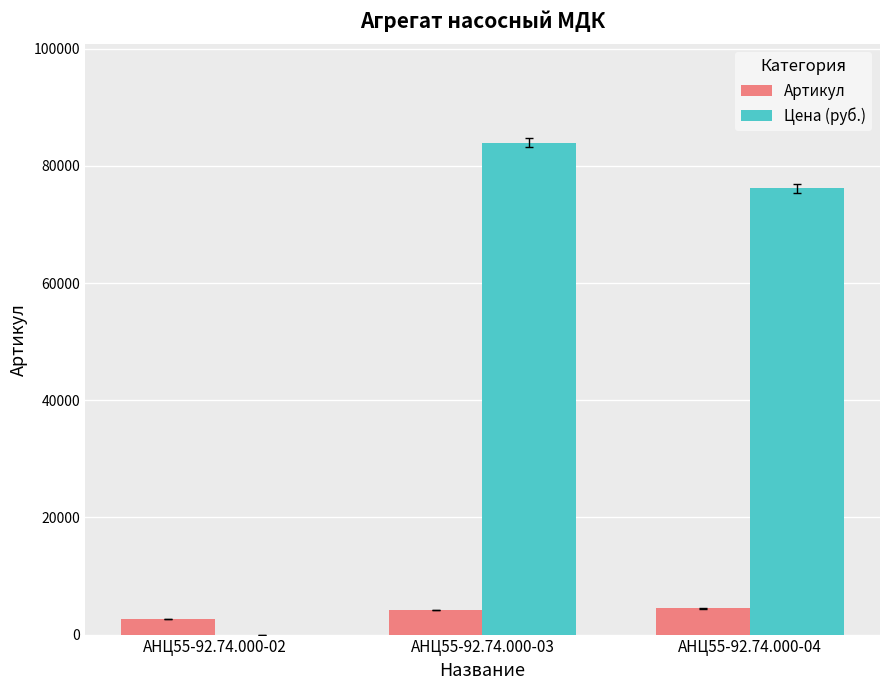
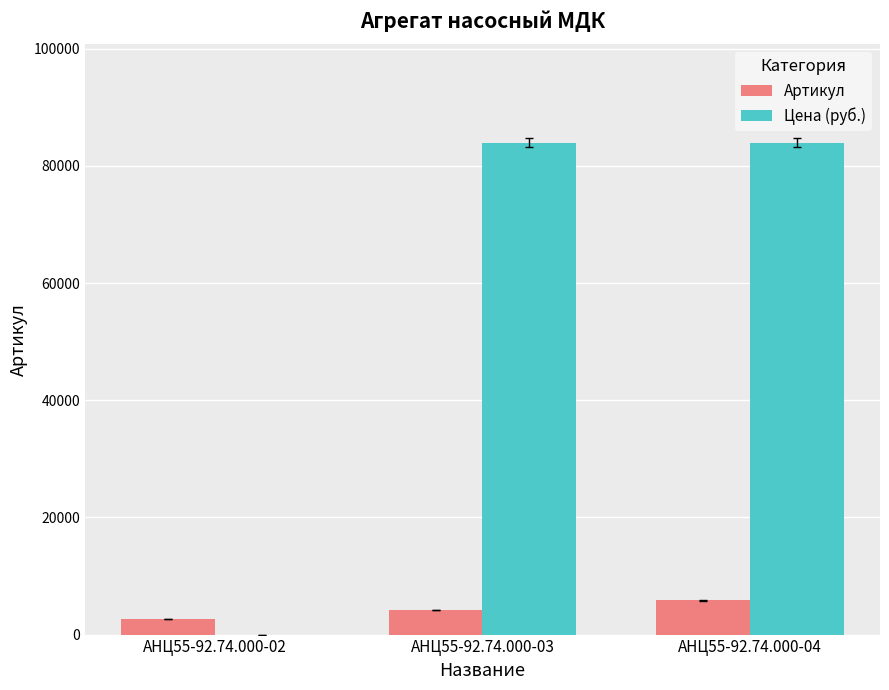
  {
    "Артикул": {
      "АНЦ55-92.74.000-02": 3000,
      "АНЦ55-92.74.000-03": 4000,
-     "АНЦ55-92.74.000-04": 4000
+     "АНЦ55-92.74.000-04": 6000
    },
    "Цена (руб.)": {
      "АНЦ55-92.74.000-02": 0,
      "АНЦ55-92.74.000-03": 84000,
-     "АНЦ55-92.74.000-04": 76000
+     "АНЦ55-92.74.000-04": 84000
    }
  }
